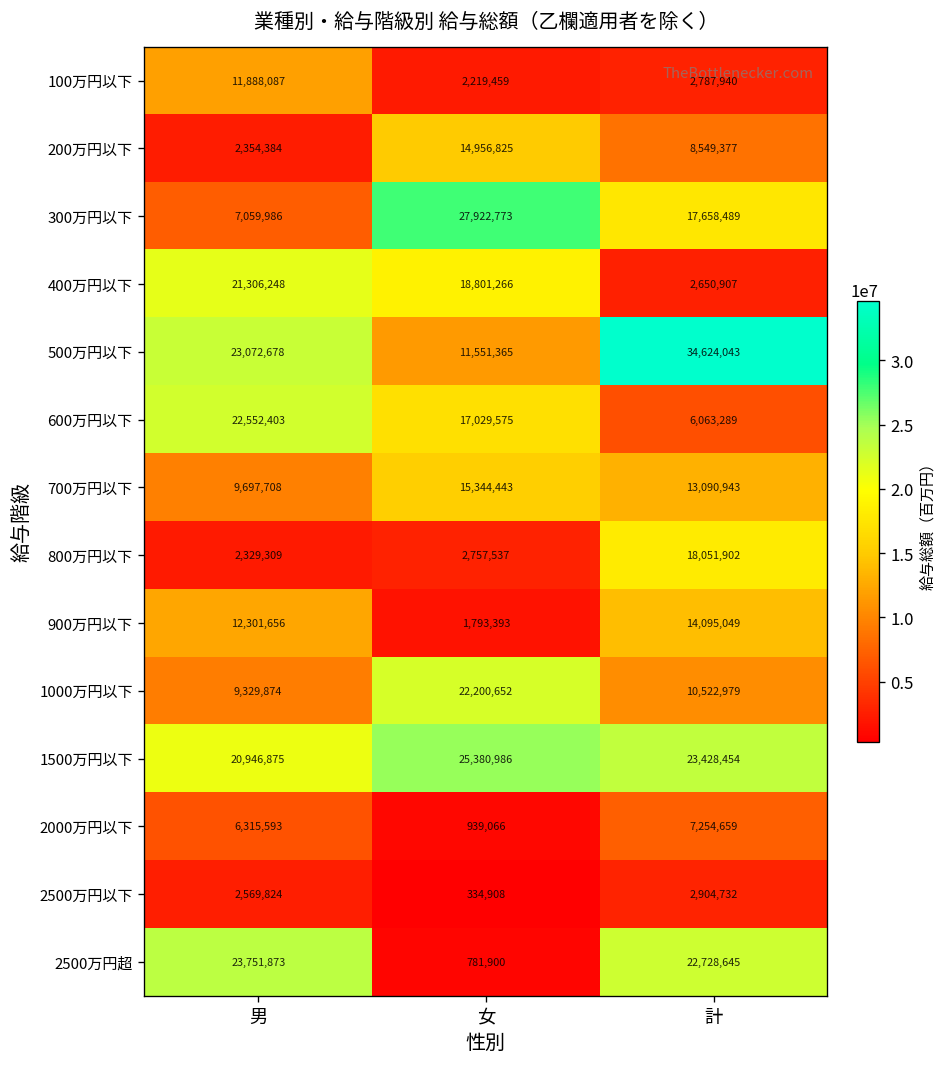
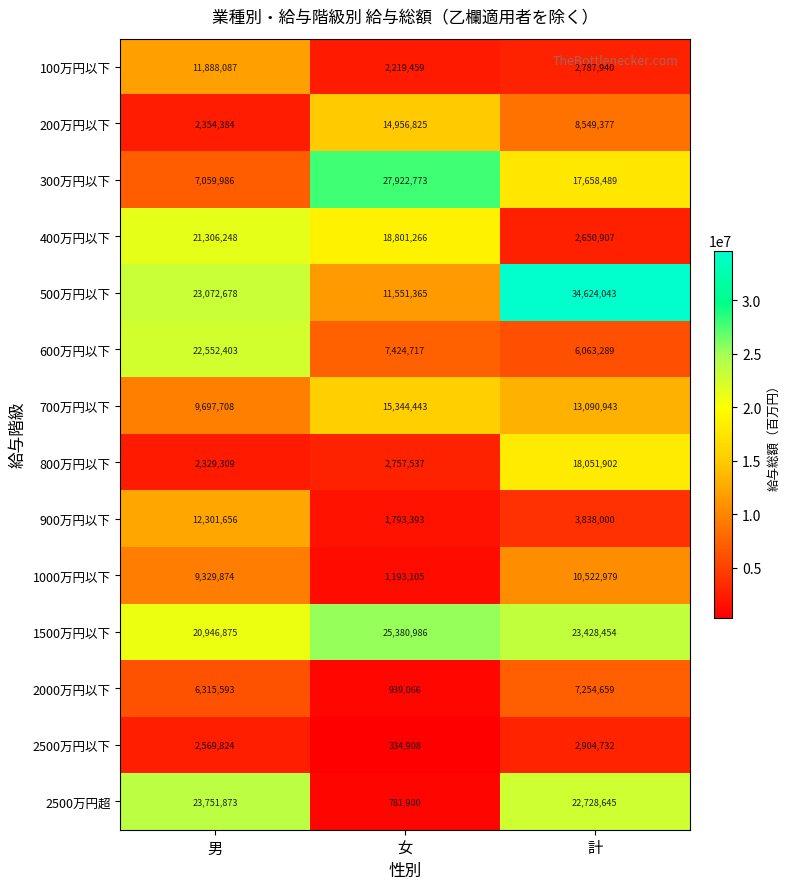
  {
    "100万円以下": {
      "男": "11,888,087",
      "女": "2,219,459"
    },
    "200万円以下": {
      "男": "2,354,384",
      "女": "14,956,825",
      "計": "8,549,377"
    },
    "300万円以下": {
      "男": "7,059,986",
      "女": "27,922,773",
      "計": "17,658,489"
    },
    "400万円以下": {
      "男": "21,306,248",
      "女": "18,801,266",
      "計": "2,650,907"
    },
    "500万円以下": {
      "男": "23,072,678",
      "女": "11,551,365",
      "計": "34,624,043"
    },
    "600万円以下": {
      "男": "22,552,403",
-     "女": "17,029,575",
+     "女": "7,424,717",
      "計": "6,063,289"
    },
    "700万円以下": {
      "男": "9,697,708",
      "女": "15,344,443",
      "計": "13,090,943"
    },
    "800万円以下": {
      "男": "2,329,309",
      "女": "2,757,537",
      "計": "18,051,902"
    },
    "900万円以下": {
      "男": "12,301,656",
      "女": "1,793,393",
-     "計": "14,095,049"
+     "計": "3,838,000"
    },
    "1000万円以下": {
      "男": "9,329,874",
-     "女": "22,200,652",
+     "女": "1,193,105",
      "計": "10,522,979"
    },
    "1500万円以下": {
      "男": "20,946,875",
      "女": "25,380,986",
      "計": "23,428,454"
    },
    "2000万円以下": {
      "男": "6,315,593",
      "女": "939,066",
      "計": "7,254,659"
    },
    "2500万円以下": {
      "男": "2,569,824",
      "女": "334,908",
      "計": "2,904,732"
    },
    "2500万円超": {
      "男": "23,751,873",
      "女": "781,900",
      "計": "22,728,645"
    }
  }
